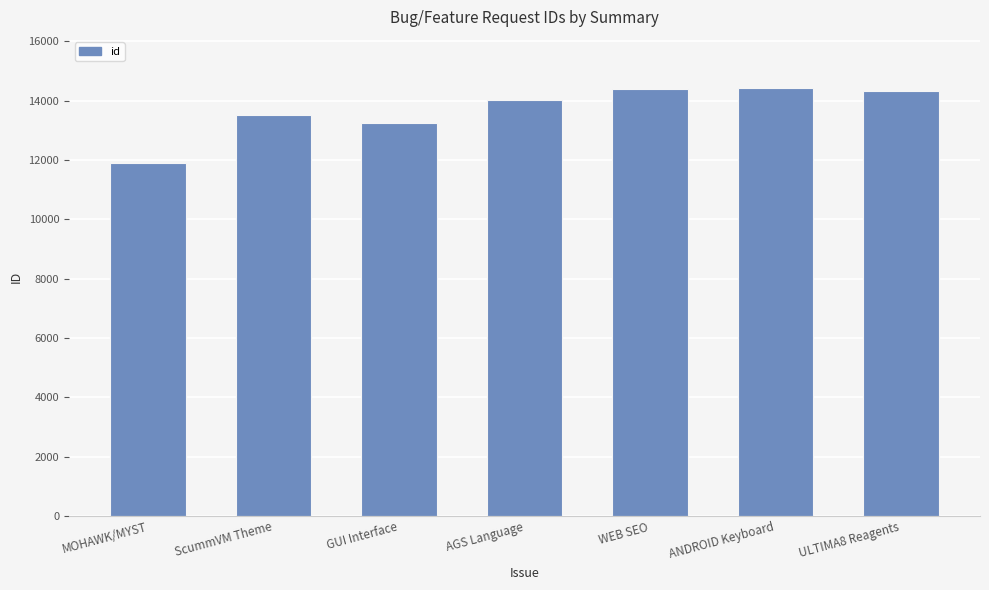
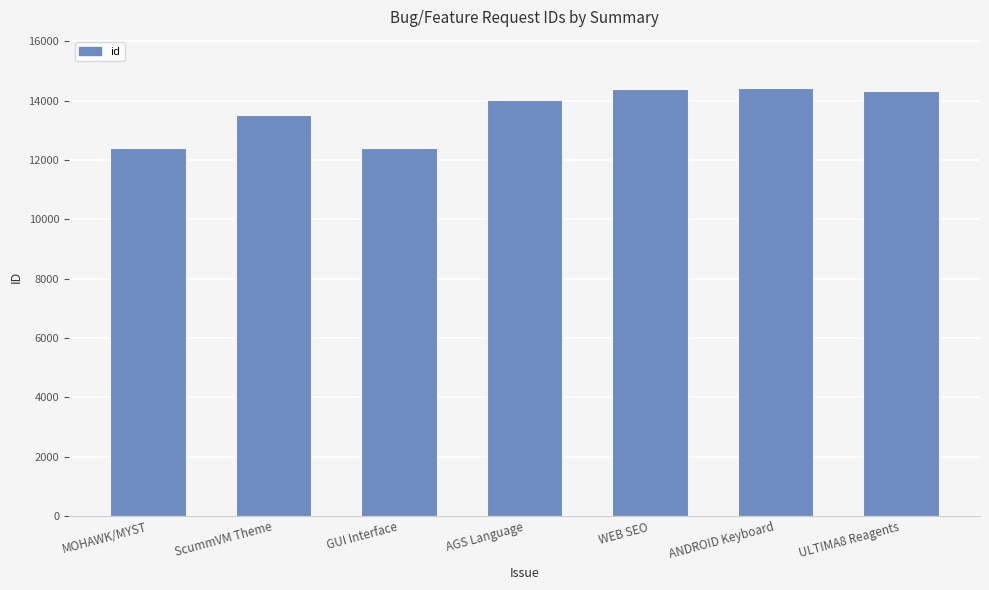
  {
-   "MOHAWK/MYST": 11900,
+   "MOHAWK/MYST": 12400,
    "ScummVM Theme": 13500,
-   "GUI Interface": 13200,
+   "GUI Interface": 12400,
    "AGS Language": 14000,
    "WEB SEO": 14400,
    "ANDROID Keyboard": 14400,
    "ULTIMA8 Reagents": 14300
  }
